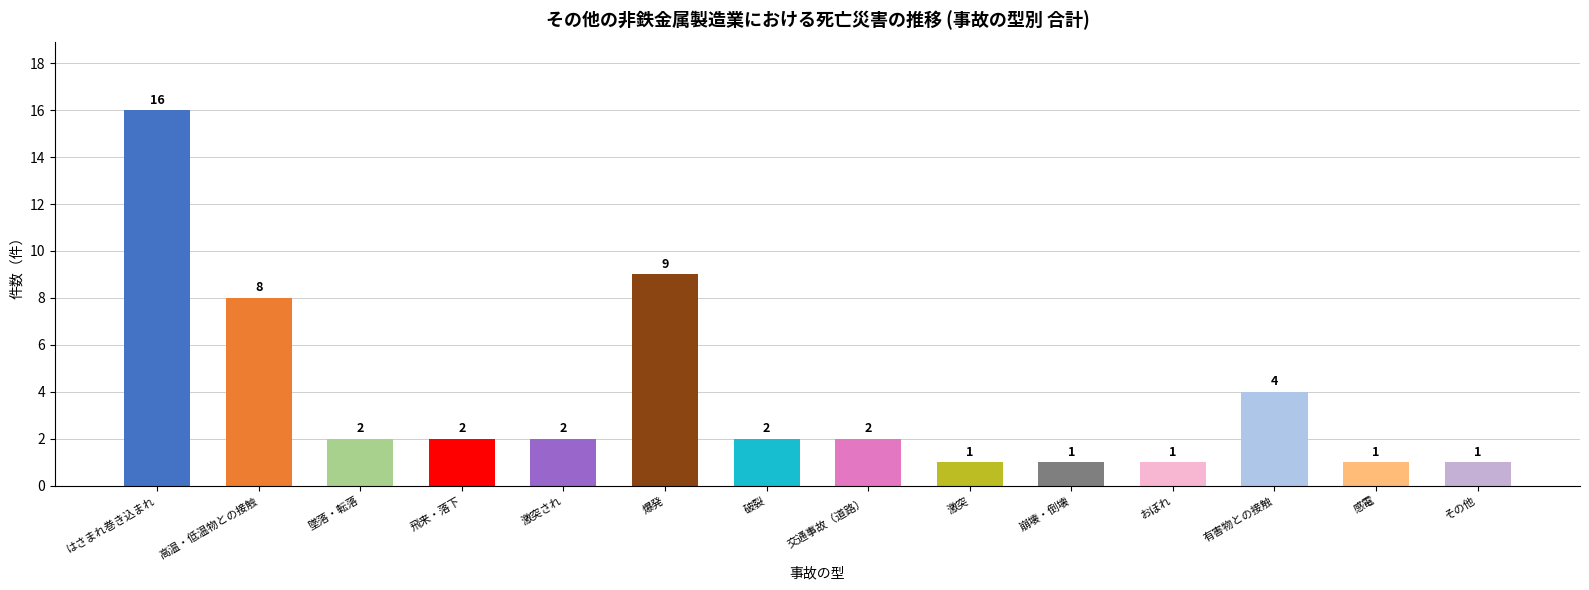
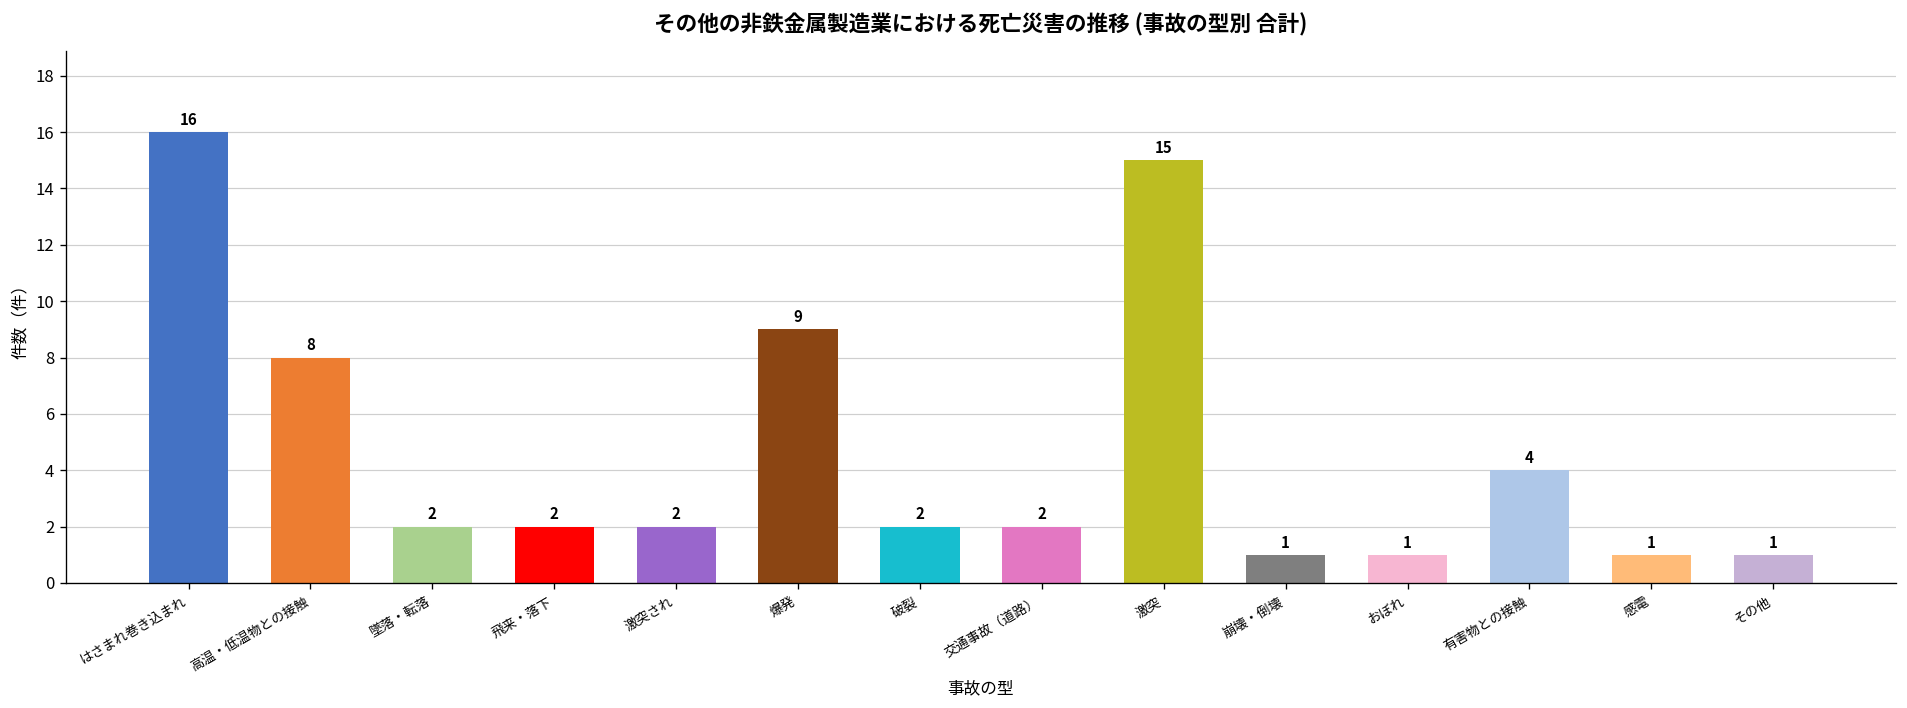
  {
    "はさまれ巻き込まれ": 16,
    "高温・低温物との接触": 8,
    "墜落・転落": 2,
    "飛来・落下": 2,
    "激突され": 2,
    "爆発": 9,
    "破裂": 2,
    "交通事故（道路）": 2,
-   "激突": 1,
+   "激突": 15,
    "崩壊・倒壊": 1,
    "おぼれ": 1,
    "有害物との接触": 4,
    "感電": 1,
    "その他": 1
  }
